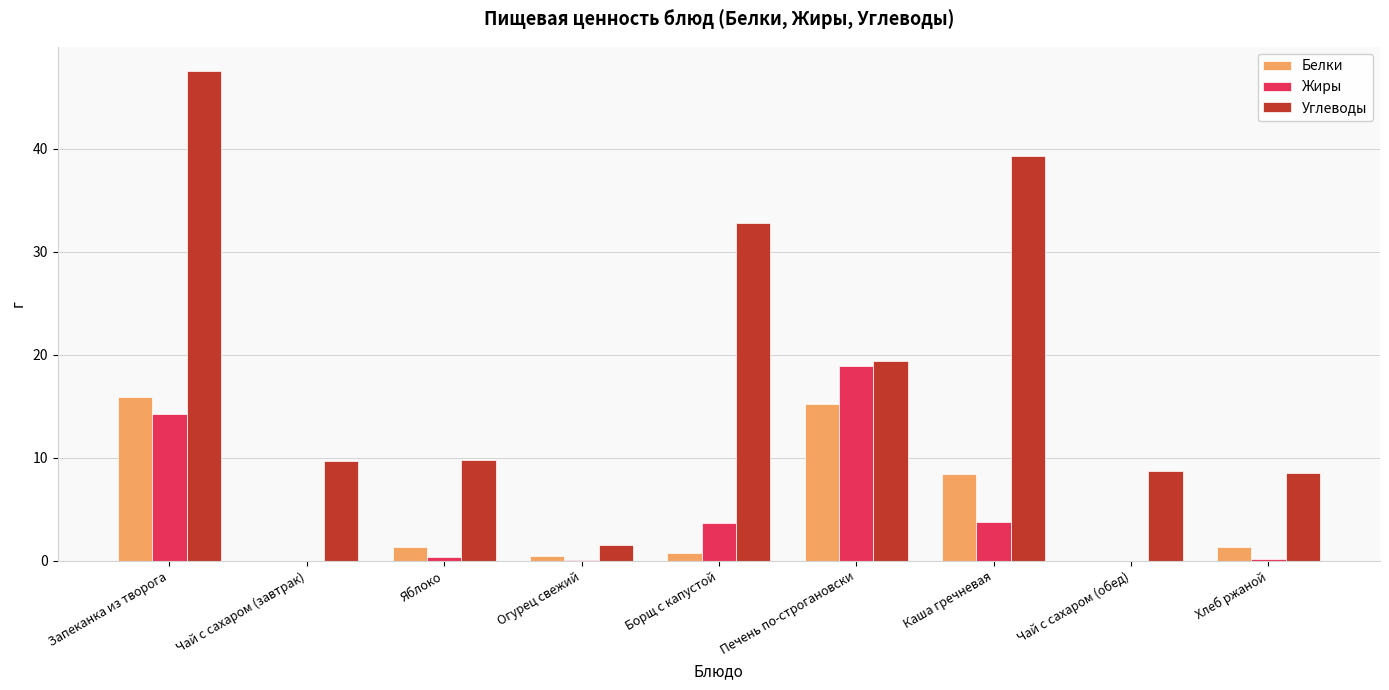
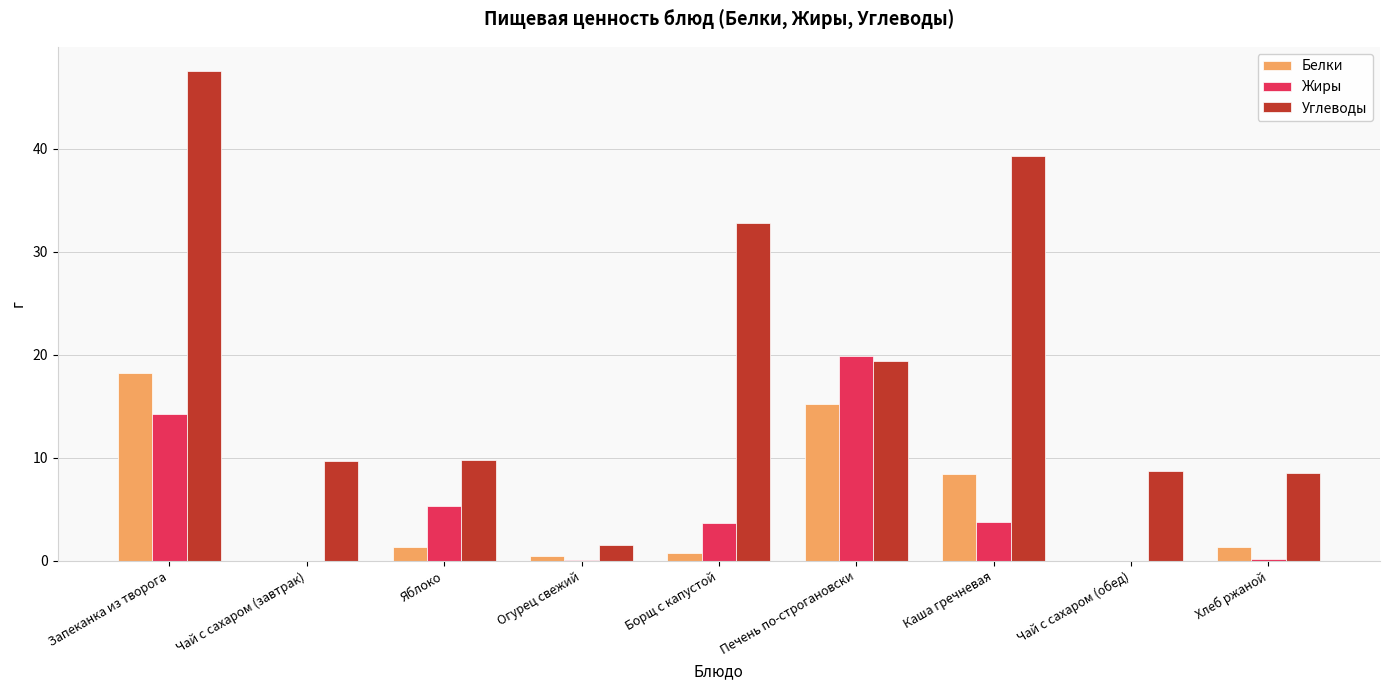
  {
    "Белки": {
-     "Запеканка из творога": 15.9,
+     "Запеканка из творога": 18.2,
      "Чай с сахаром (завтрак)": 0.0,
      "Яблоко": 1.3,
      "Огурец свежий": 0.5,
      "Борщ с капустой": 0.7,
      "Печень по-строгановски": 15.2,
      "Каша гречневая": 8.4,
      "Чай с сахаром (обед)": 0.0,
      "Хлеб ржаной": 1.3
    },
    "Жиры": {
      "Запеканка из творога": 14.2,
      "Чай с сахаром (завтрак)": 0.0,
-     "Яблоко": 0.4,
+     "Яблоко": 5.3,
      "Борщ с капустой": 3.7,
-     "Печень по-строгановски": 18.9,
+     "Печень по-строгановски": 19.9,
      "Каша гречневая": 3.8,
      "Чай с сахаром (обед)": 0.0
    },
    "Углеводы": {
      "Запеканка из творога": 47.5,
      "Чай с сахаром (завтрак)": 9.7,
      "Яблоко": 9.8,
      "Огурец свежий": 1.5,
      "Борщ с капустой": 32.8,
      "Печень по-строгановски": 19.4,
      "Каша гречневая": 39.3,
      "Чай с сахаром (обед)": 8.7,
      "Хлеб ржаной": 8.5
    }
  }
